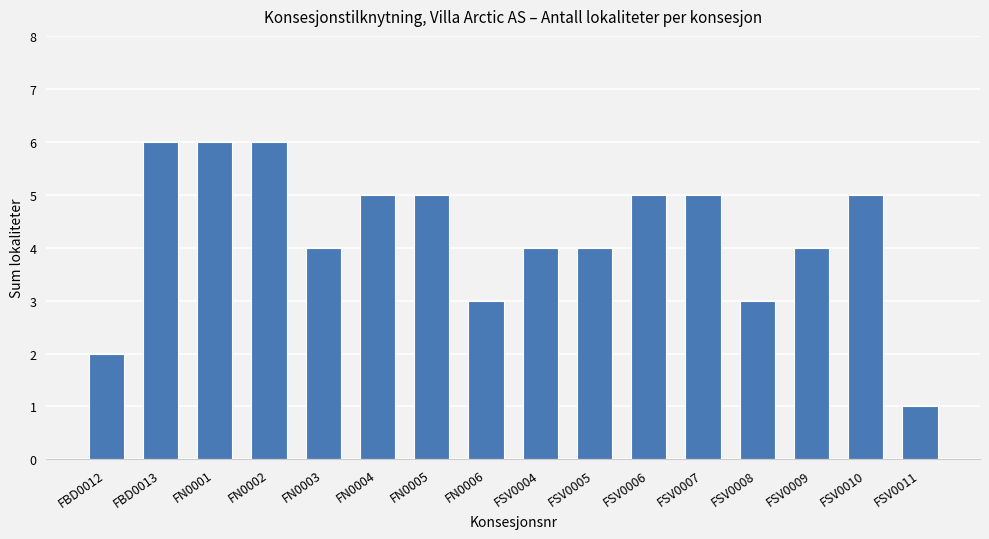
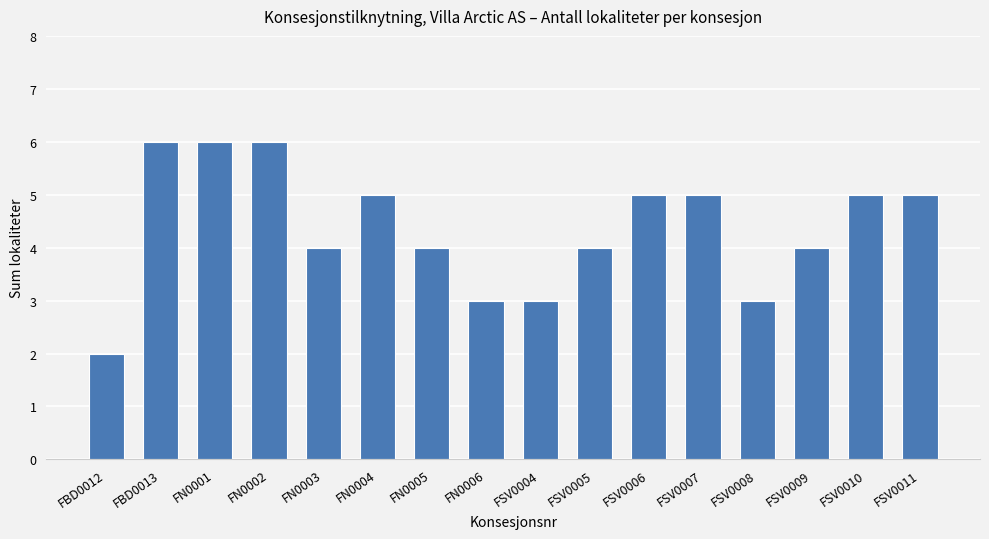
  {
    "FBD0012": 2,
    "FBD0013": 6,
    "FN0001": 6,
    "FN0002": 6,
    "FN0003": 4,
    "FN0004": 5,
-   "FN0005": 5,
+   "FN0005": 4,
    "FN0006": 3,
-   "FSV0004": 4,
+   "FSV0004": 3,
    "FSV0005": 4,
    "FSV0006": 5,
    "FSV0007": 5,
    "FSV0008": 3,
    "FSV0009": 4,
    "FSV0010": 5,
-   "FSV0011": 1
+   "FSV0011": 5
  }
